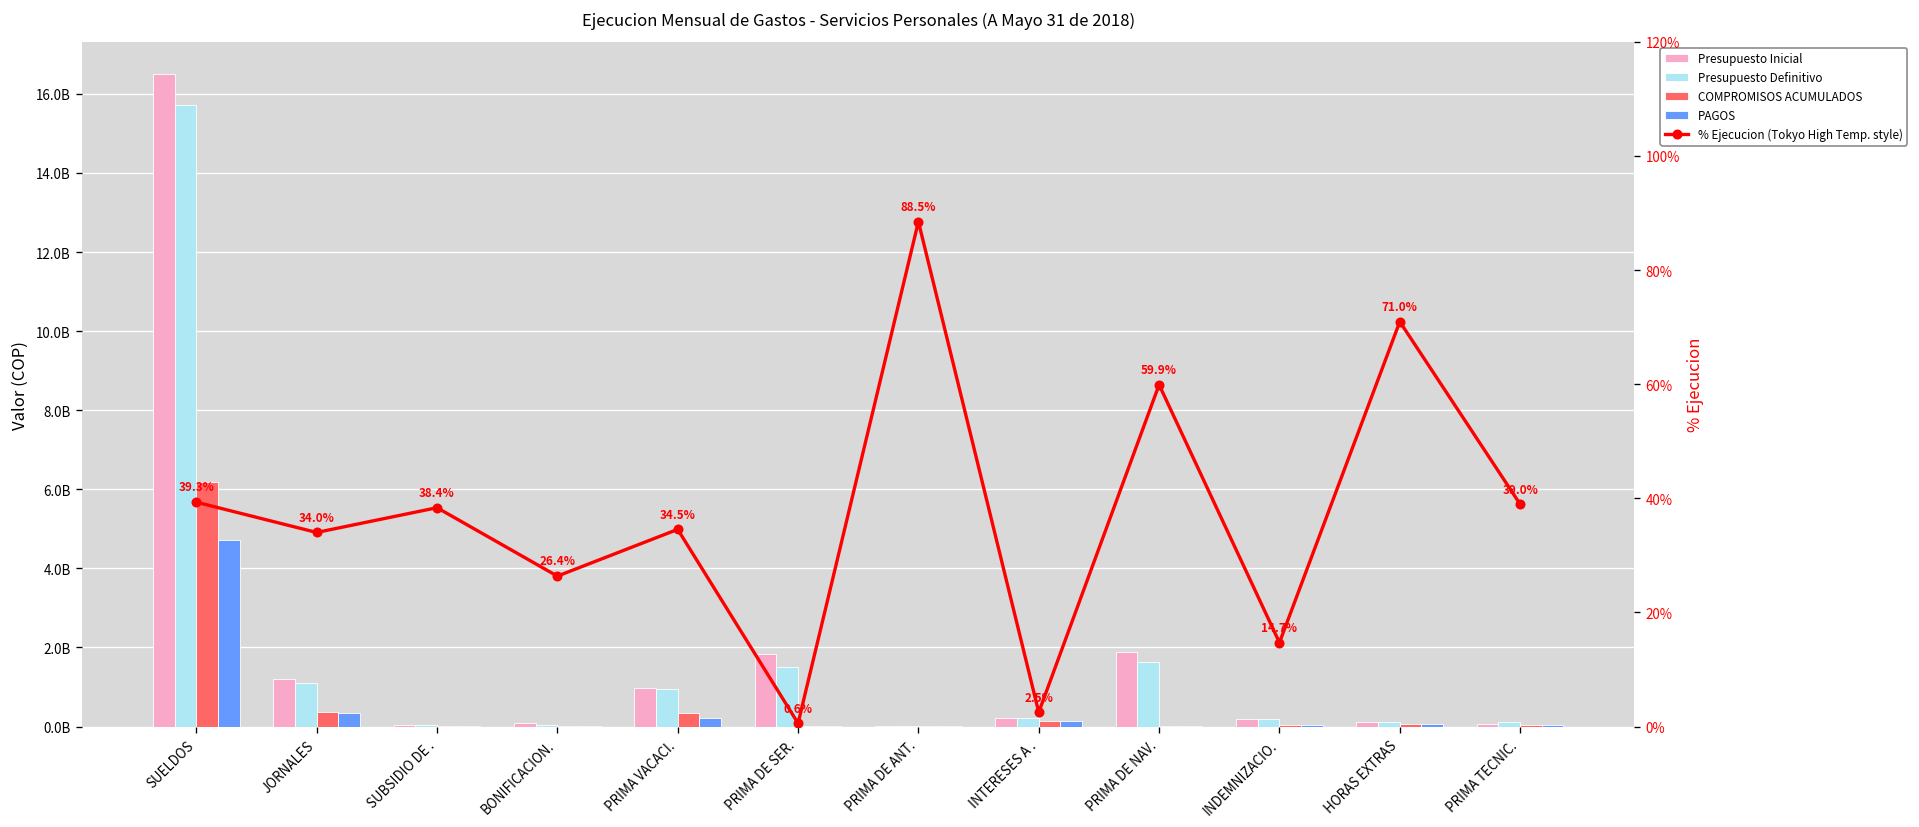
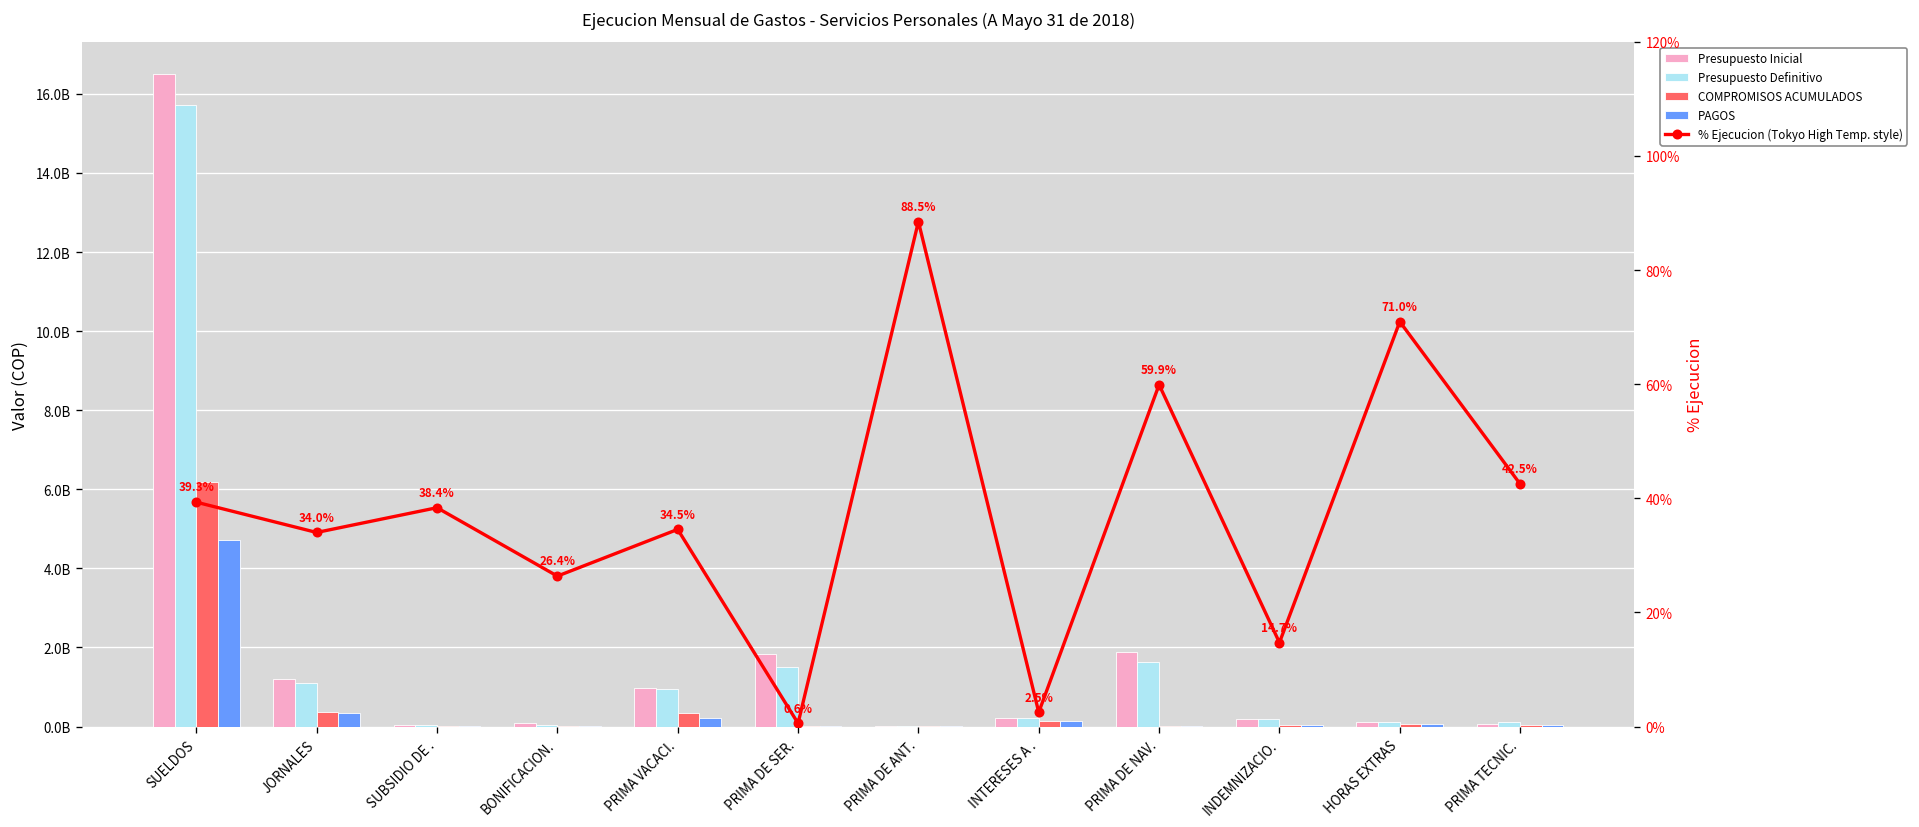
  {
    "% Ejecucion (Tokyo High Temp. style)": {
      "SUELDOS": "39.3%",
      "JORNALES": "34.0%",
      "SUBSIDIO DE .": "38.4%",
      "BONIFICACION.": "26.4%",
      "PRIMA VACACI.": "34.5%",
      "PRIMA DE SER.": "0.6%",
      "PRIMA DE ANT.": "88.5%",
      "INTERESES A .": "2.5%",
      "PRIMA DE NAV.": "59.9%",
      "INDEMNIZACIO.": "14.7%",
      "HORAS EXTRAS": "71.0%",
-     "PRIMA TECNIC.": "39.0%"
+     "PRIMA TECNIC.": "42.5%"
    }
  }
